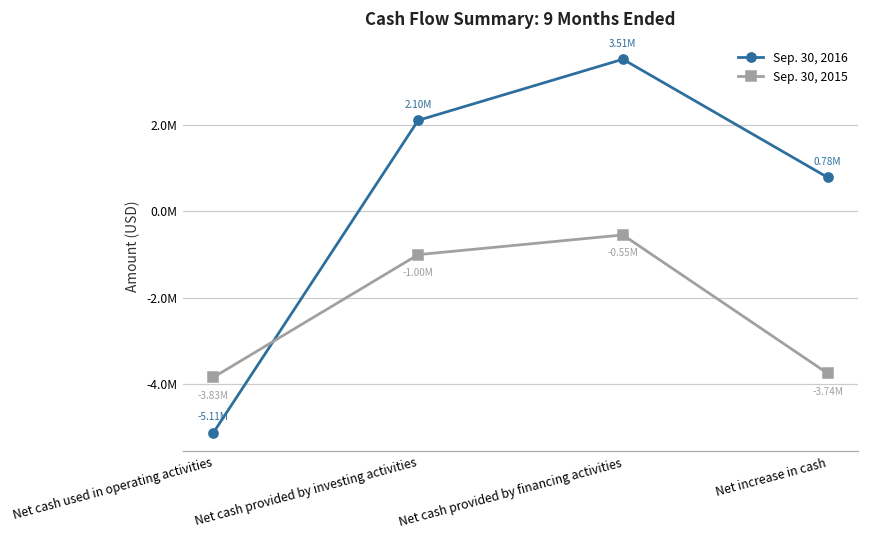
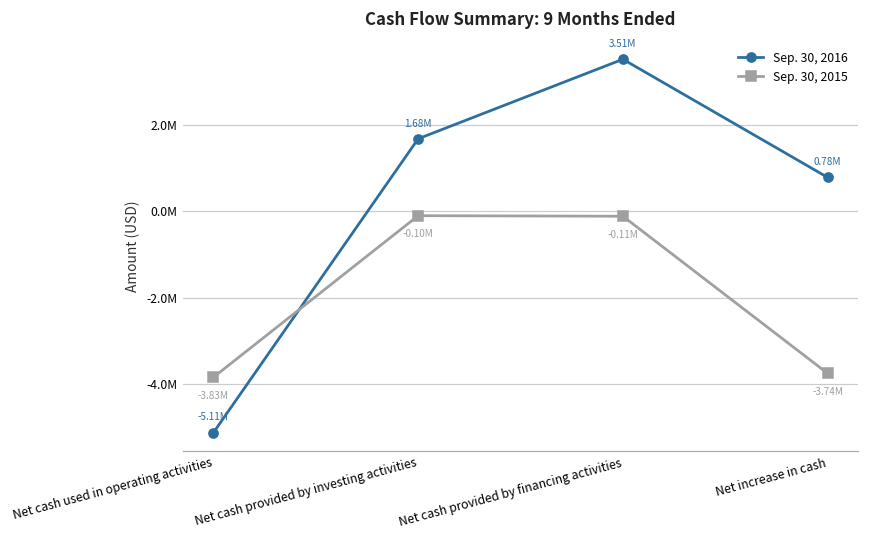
  {
    "Sep. 30, 2016": {
      "Net cash used in operating activities": "-5.11M",
-     "Net cash provided by investing activities": "2.10M",
+     "Net cash provided by investing activities": "1.68M",
      "Net cash provided by financing activities": "3.51M",
      "Net increase in cash": "0.78M"
    },
    "Sep. 30, 2015": {
      "Net cash used in operating activities": "-3.83M",
-     "Net cash provided by investing activities": "-1.00M",
-     "Net cash provided by financing activities": "-0.55M",
+     "Net cash provided by investing activities": "-0.10M",
+     "Net cash provided by financing activities": "-0.11M",
      "Net increase in cash": "-3.74M"
    }
  }
